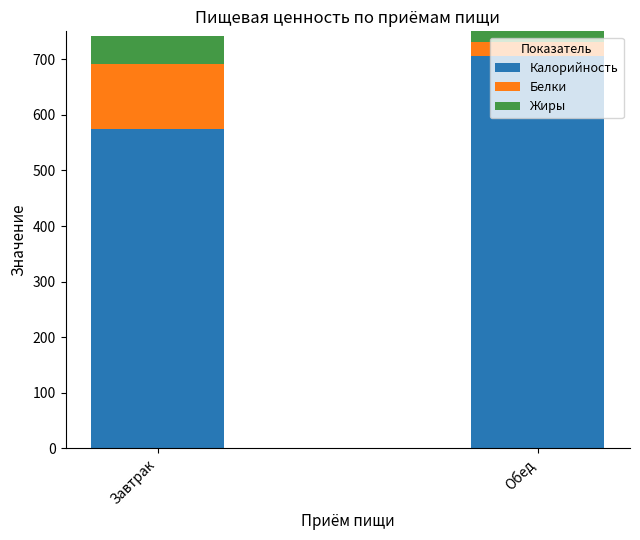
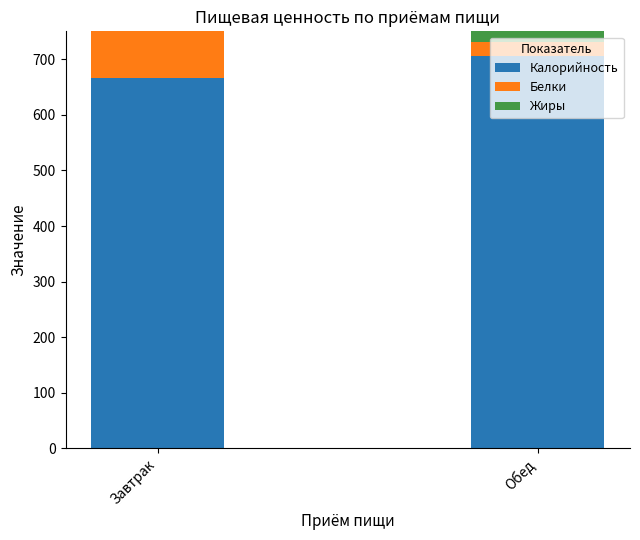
  {
    "Калорийность": {
-     "Завтрак": 570
+     "Завтрак": 670
    }
  }
